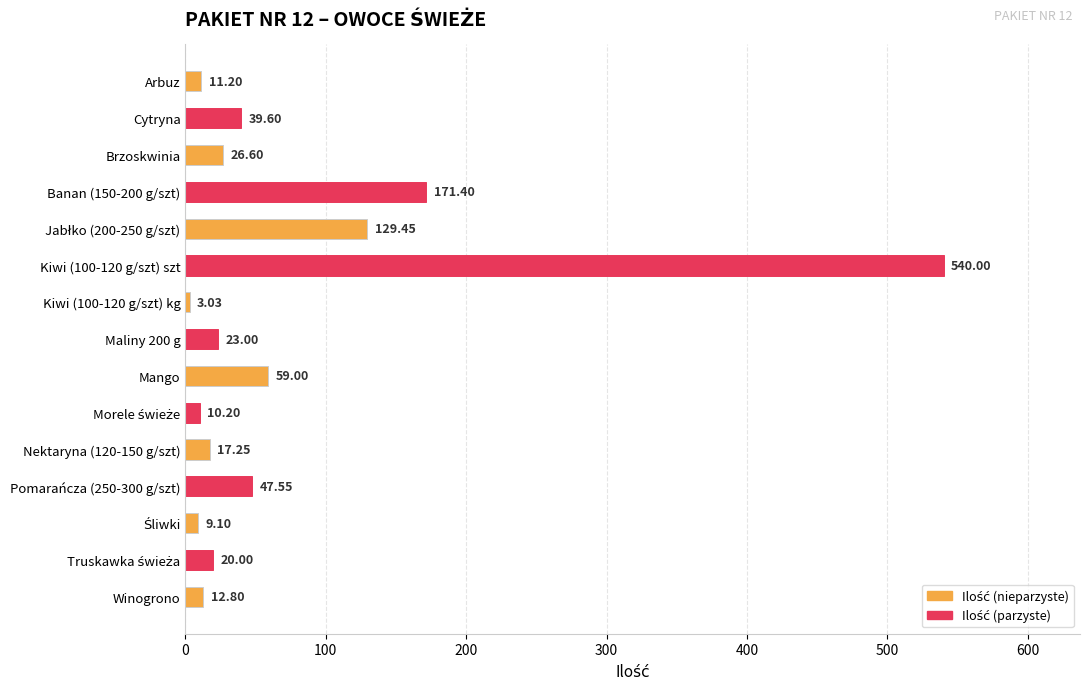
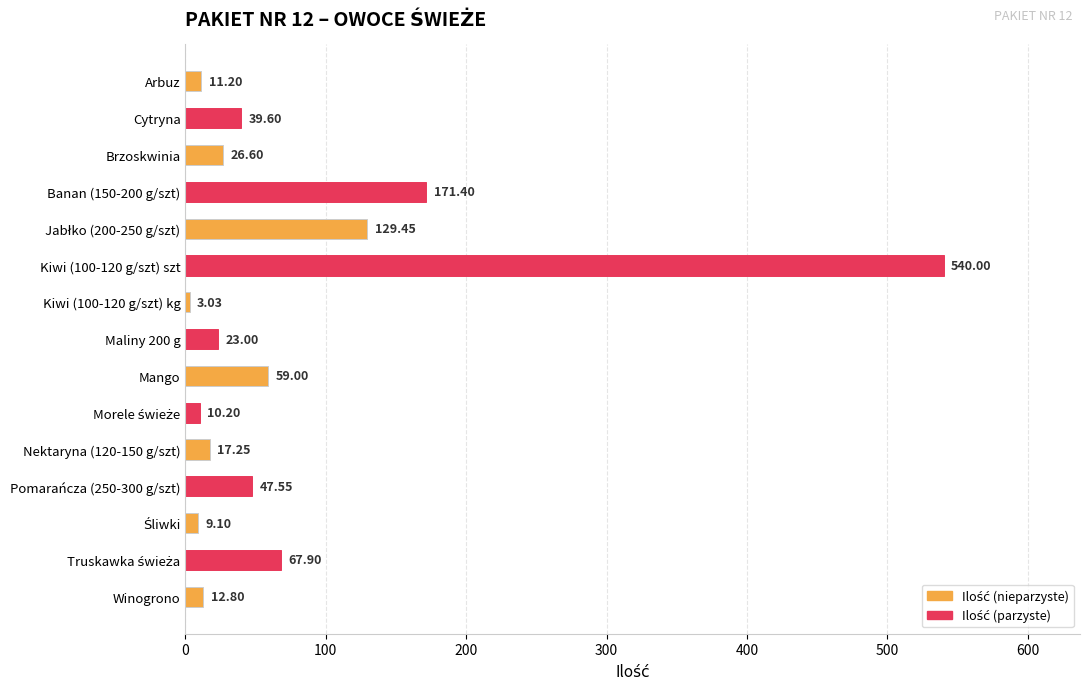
  {
    "Arbuz": 11.20,
    "Cytryna": 39.60,
    "Brzoskwinia": 26.60,
    "Banan (150-200 g/szt)": 171.40,
    "Jabłko (200-250 g/szt)": 129.45,
    "Kiwi (100-120 g/szt) szt": 540.00,
    "Kiwi (100-120 g/szt) kg": 3.03,
    "Maliny 200 g": 23.00,
    "Mango": 59.00,
    "Morele świeże": 10.20,
    "Nektaryna (120-150 g/szt)": 17.25,
    "Pomarańcza (250-300 g/szt)": 47.55,
    "Śliwki": 9.10,
-   "Truskawka świeża": 20.00,
+   "Truskawka świeża": 67.90,
    "Winogrono": 12.80
  }
